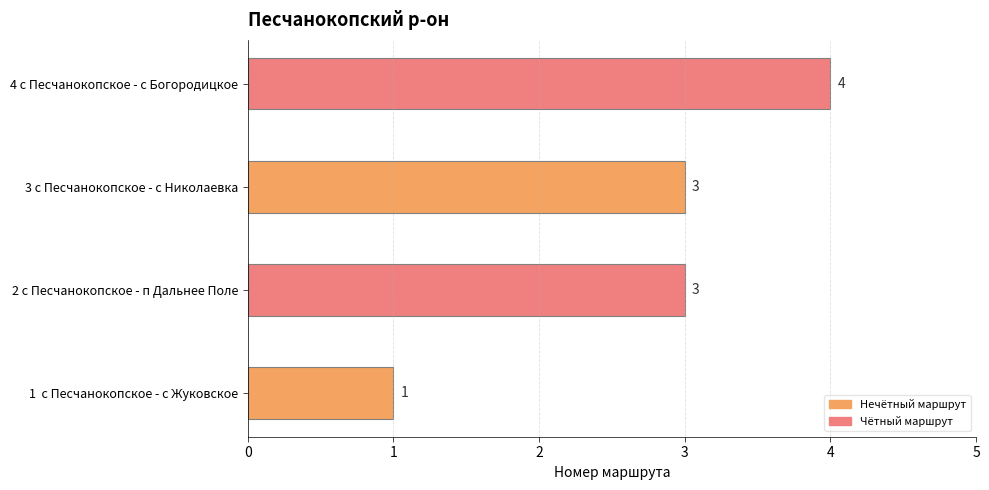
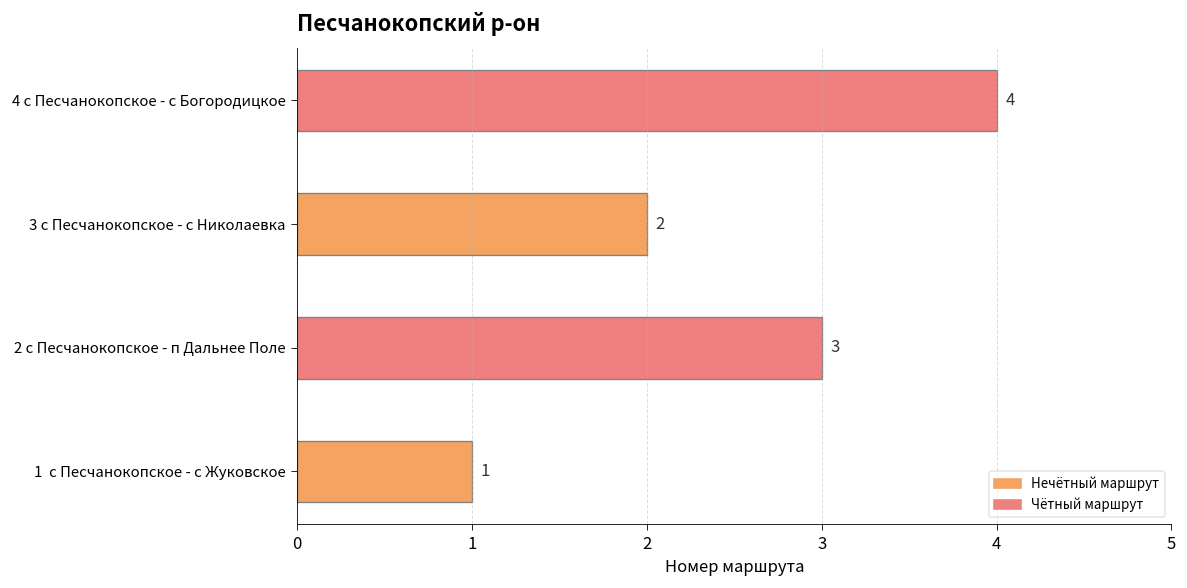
  {
    "4 с Песчанокопское - с Богородицкое": 4,
-   "3 с Песчанокопское - с Николаевка": 3,
+   "3 с Песчанокопское - с Николаевка": 2,
    "2 с Песчанокопское - п Дальнее Поле": 3,
    "1 с Песчанокопское - с Жуковское": 1
  }
